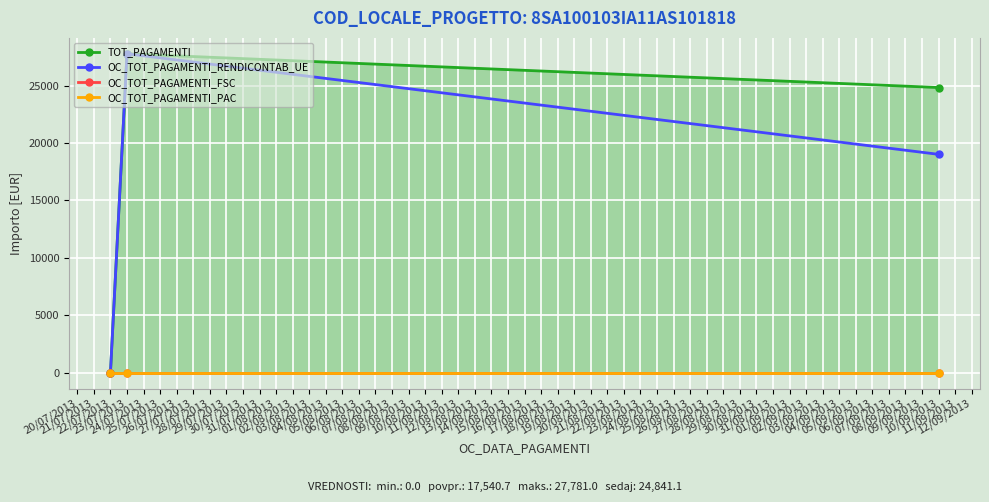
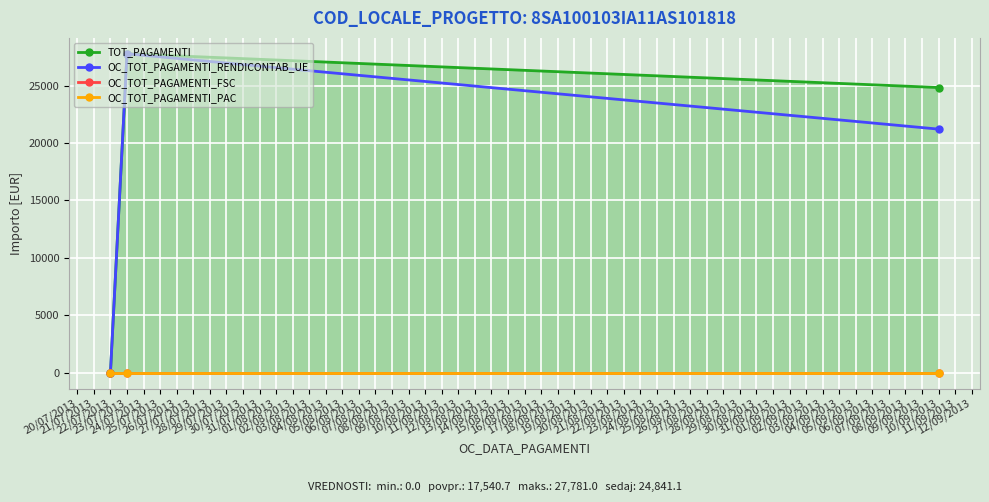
  {
    "TOT_PAGAMENTI": {
      "10/09/2013": 24800
    },
    "OC_TOT_PAGAMENTI_RENDICONTAB_UE": {
-     "10/09/2013": 19000
+     "10/09/2013": 21200
    },
    "OC_TOT_PAGAMENTI_PAC": {
      "23/07/2013": 0,
      "10/09/2013": 0
    }
  }
